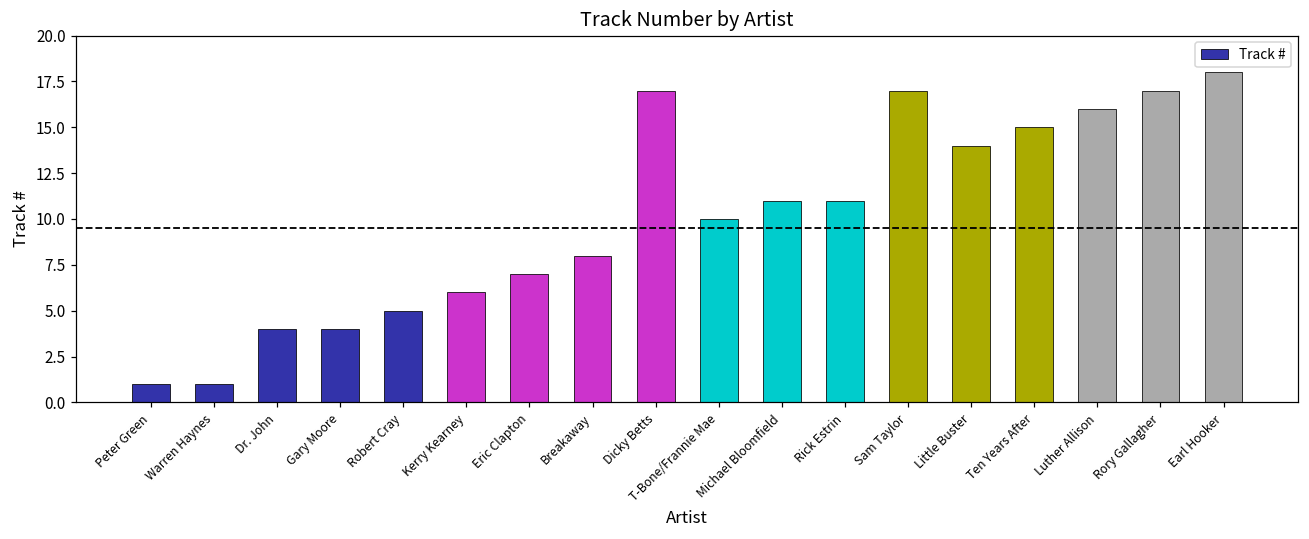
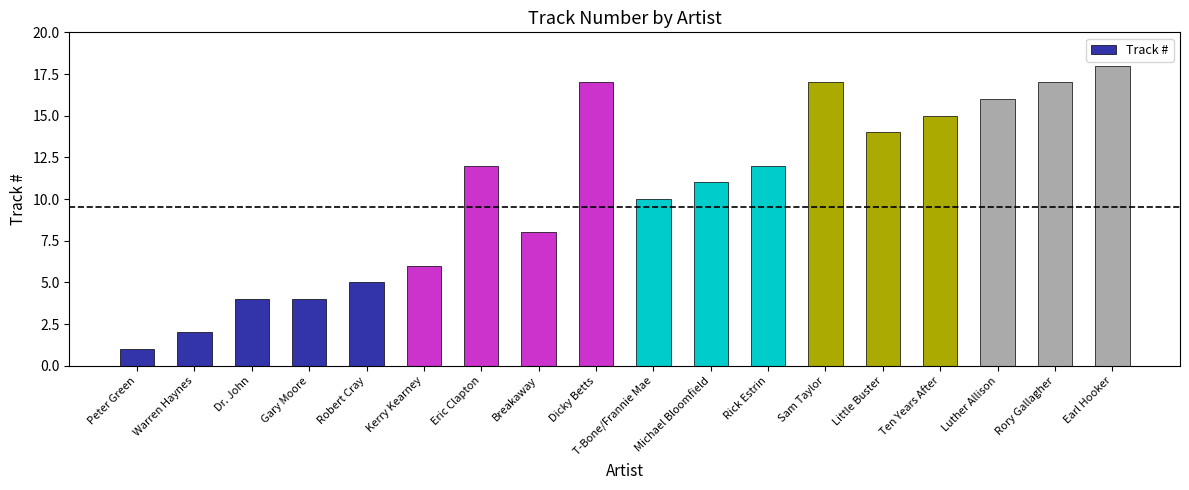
  {
    "Peter Green": 1,
-   "Warren Haynes": 1,
+   "Warren Haynes": 2,
    "Dr. John": 4,
    "Gary Moore": 4,
    "Robert Cray": 5,
    "Kerry Kearney": 6,
-   "Eric Clapton": 7,
+   "Eric Clapton": 12,
    "Breakaway": 8,
    "Dicky Betts": 17,
    "T-Bone/Frannie Mae": 10,
    "Michael Bloomfield": 11,
-   "Rick Estrin": 11,
+   "Rick Estrin": 12,
    "Sam Taylor": 17,
    "Little Buster": 14,
    "Ten Years After": 15,
    "Luther Allison": 16,
    "Rory Gallagher": 17,
    "Earl Hooker": 18
  }
